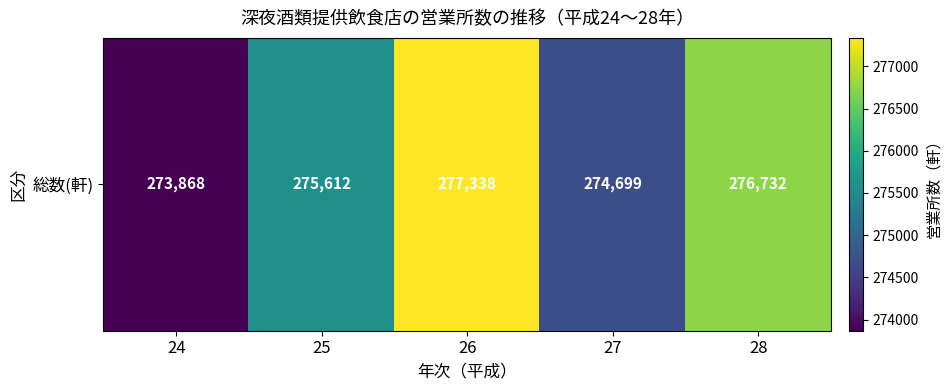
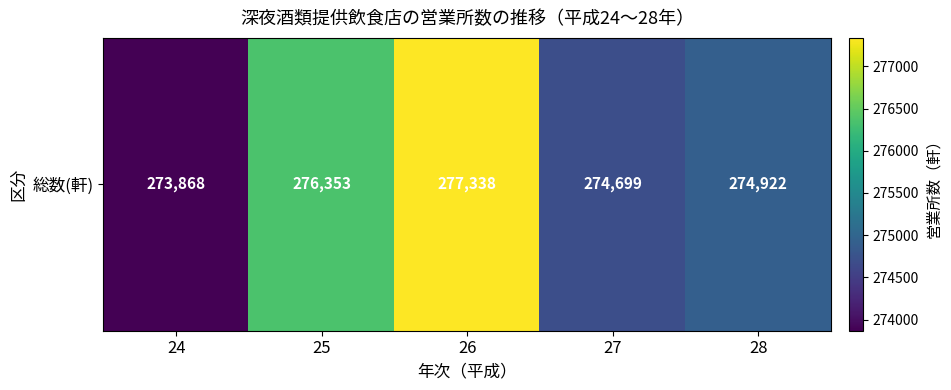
  {
    "総数(軒)": {
      "24": "273,868",
-     "25": "275,612",
+     "25": "276,353",
      "26": "277,338",
      "27": "274,699",
-     "28": "276,732"
+     "28": "274,922"
    }
  }
